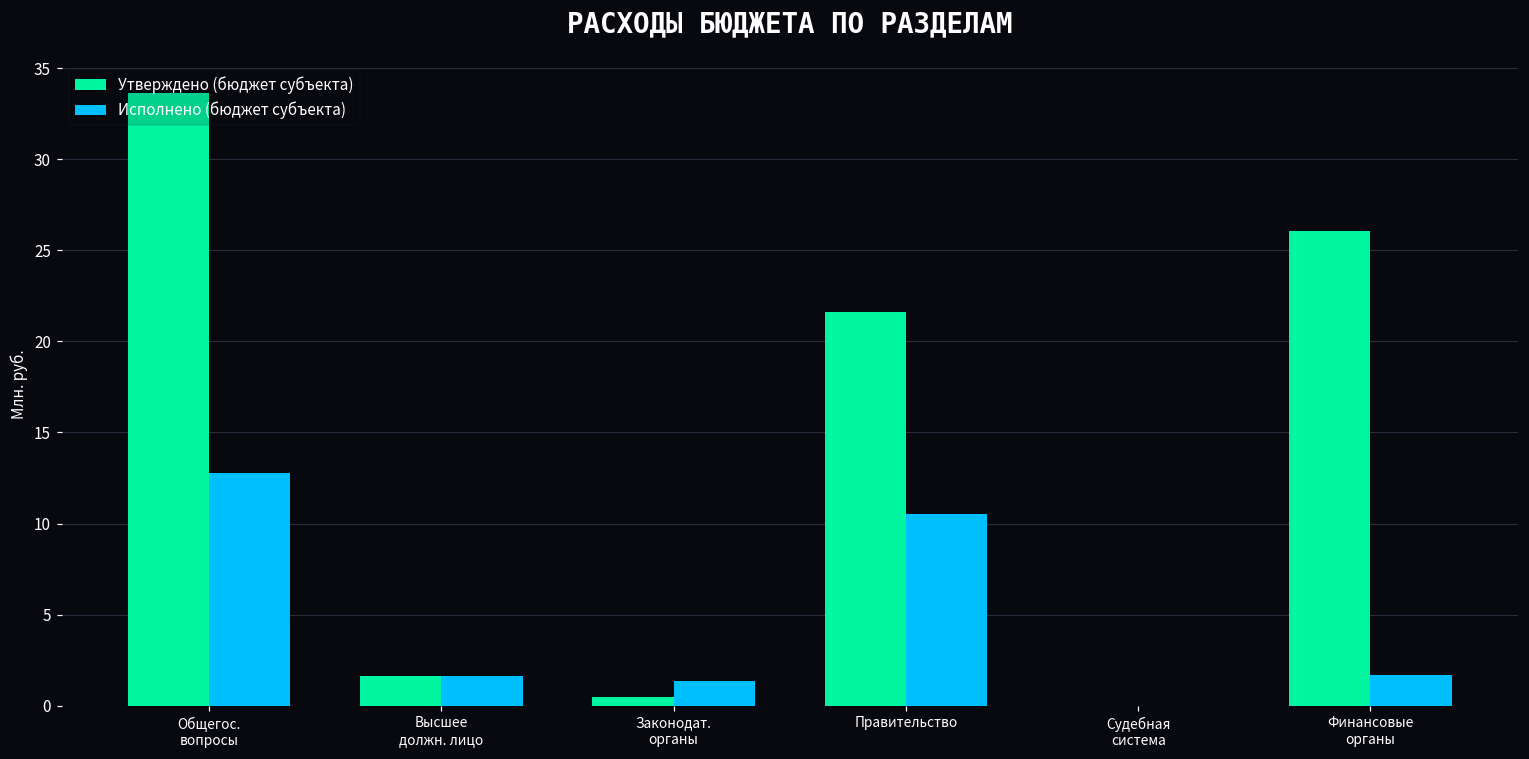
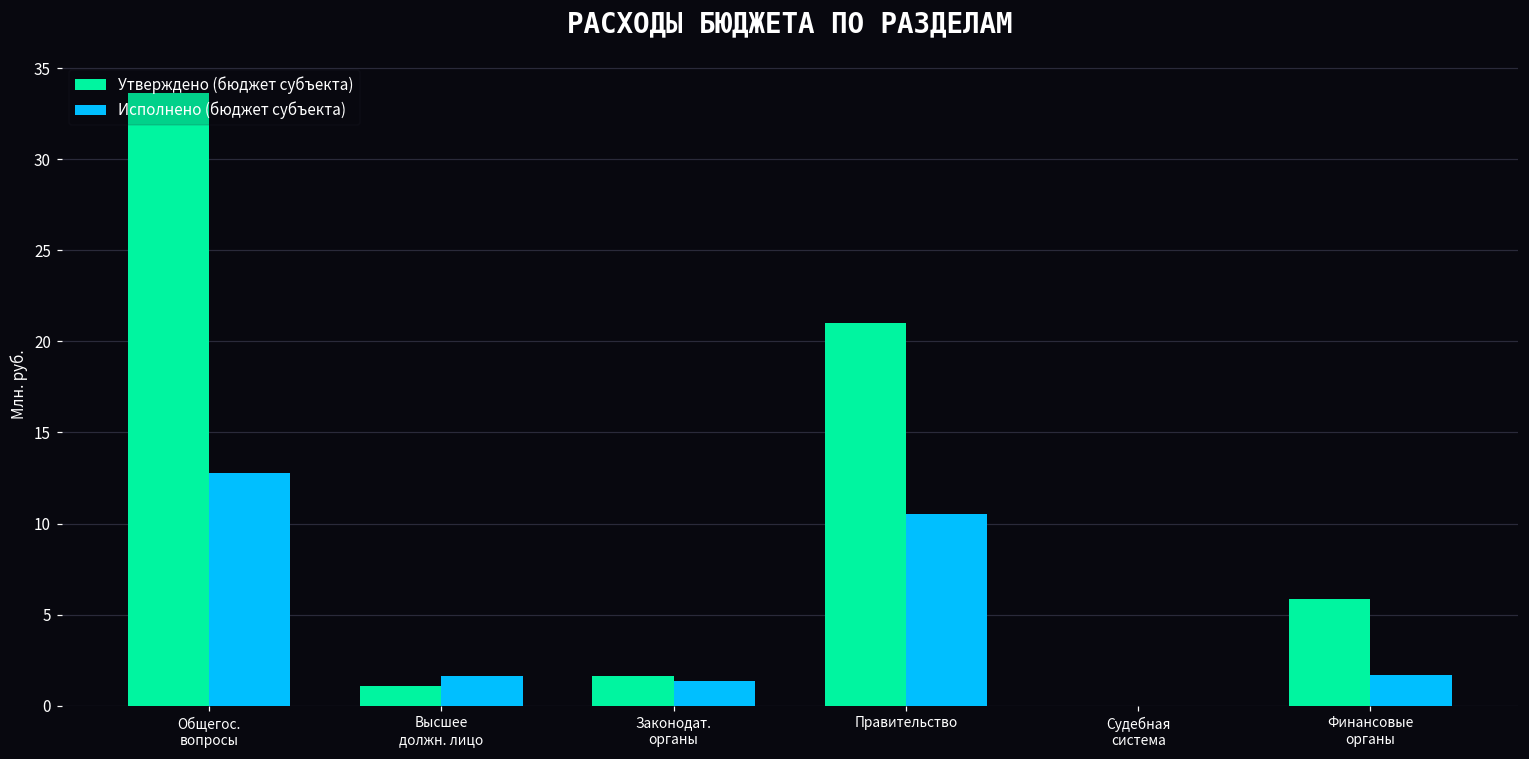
  {
    "Утверждено (бюджет субъекта)": {
-     "Высшее должн. лицо": 1.6,
-     "Законодат. органы": 0.5,
-     "Правительство": 21.6,
-     "Финансовые органы": 26.1
+     "Высшее должн. лицо": 1.1,
+     "Законодат. органы": 1.7,
+     "Правительство": 21.0,
+     "Финансовые органы": 5.9
    },
    "Исполнено (бюджет субъекта)": {
      "Общегос. вопросы": 12.8,
      "Высшее должн. лицо": 1.6,
      "Законодат. органы": 1.4,
      "Правительство": 10.6,
      "Финансовые органы": 1.7
    }
  }
